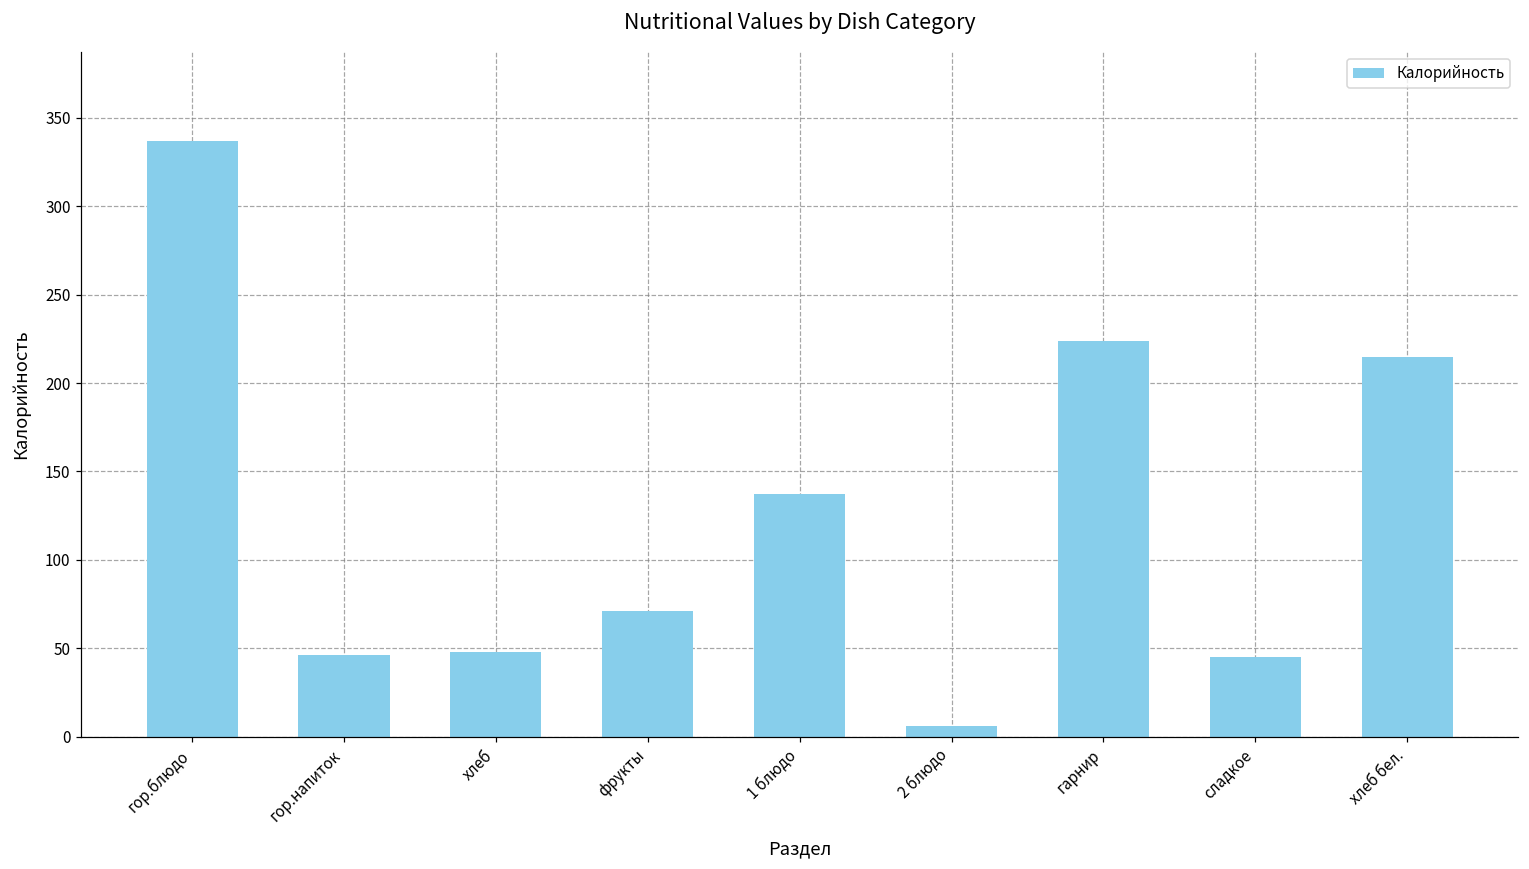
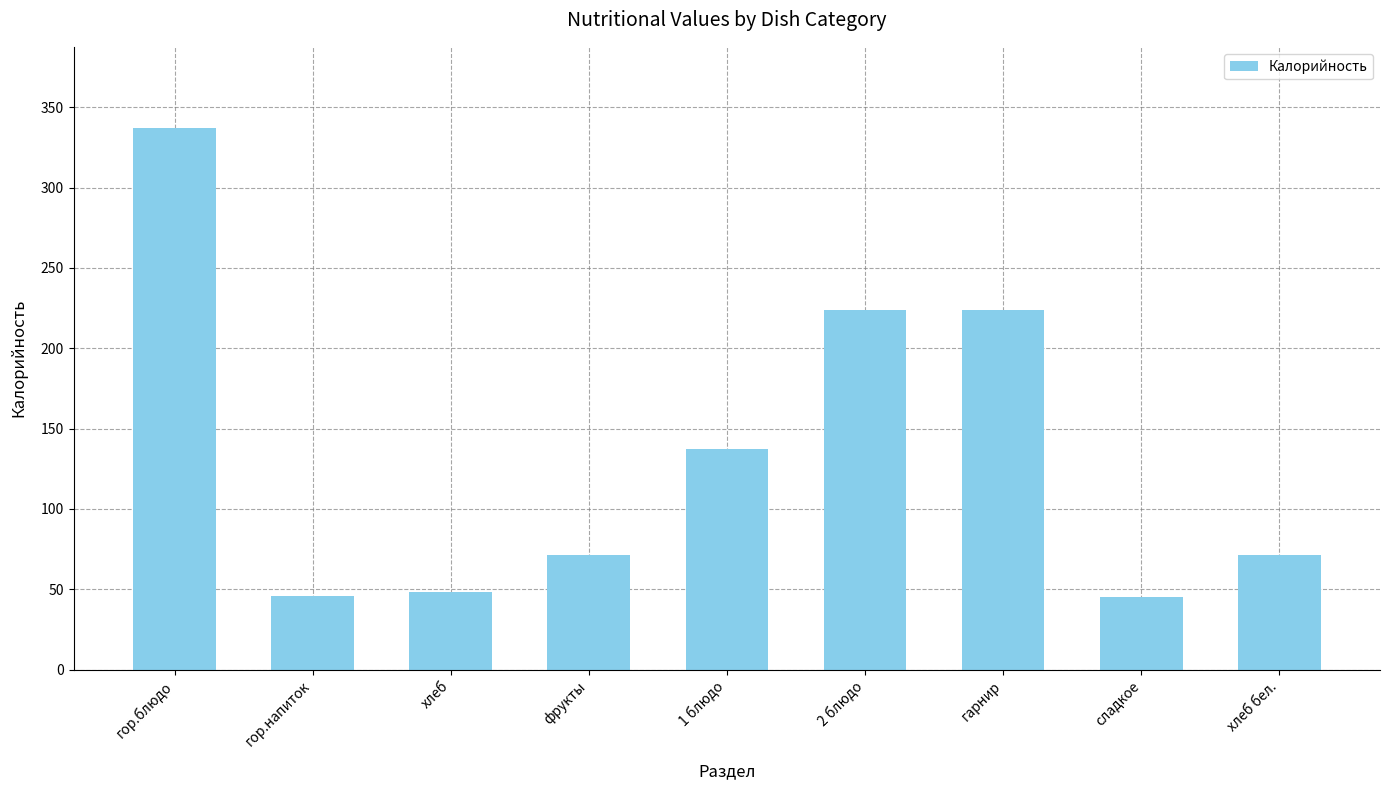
  {
    "гор.блюдо": 337,
    "гор.напиток": 46,
    "хлеб": 48,
    "фрукты": 71,
    "1 блюдо": 137,
-   "2 блюдо": 6,
+   "2 блюдо": 224,
    "гарнир": 224,
    "сладкое": 45,
-   "хлеб бел.": 215
+   "хлеб бел.": 71
  }
